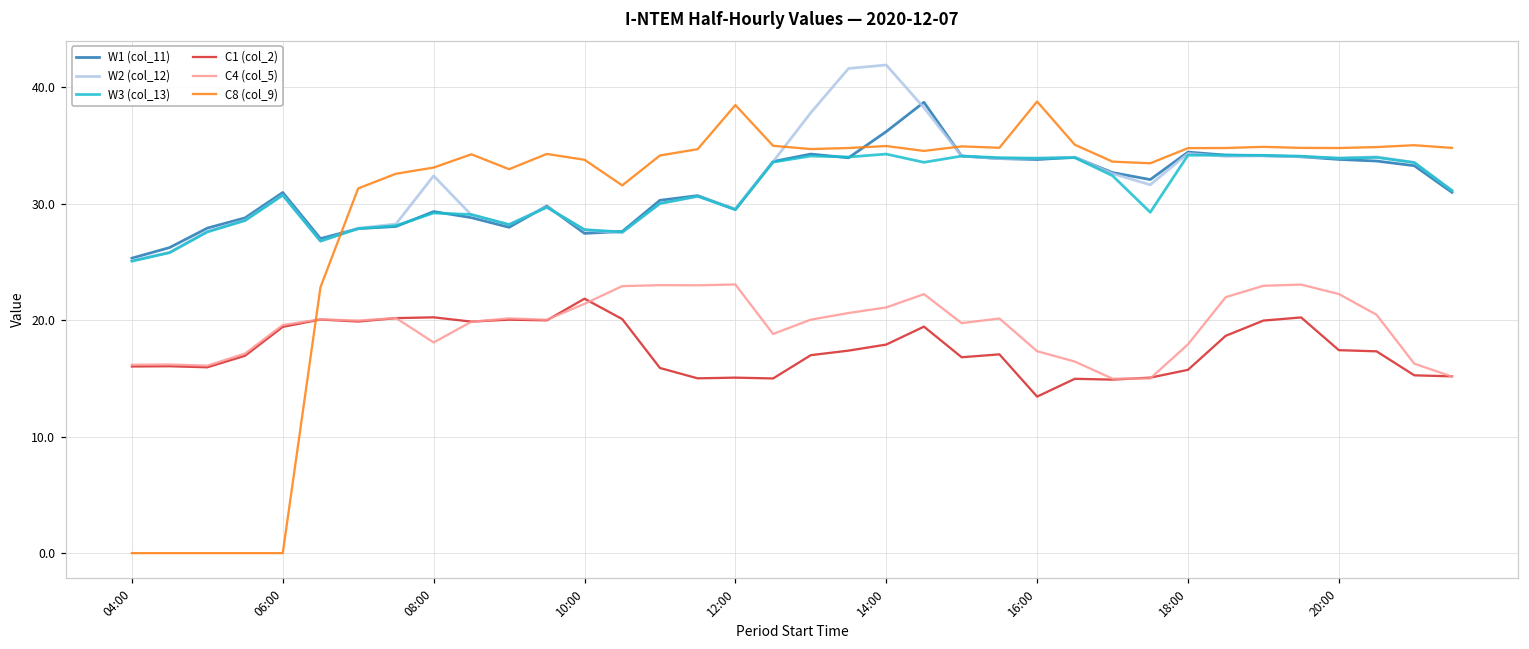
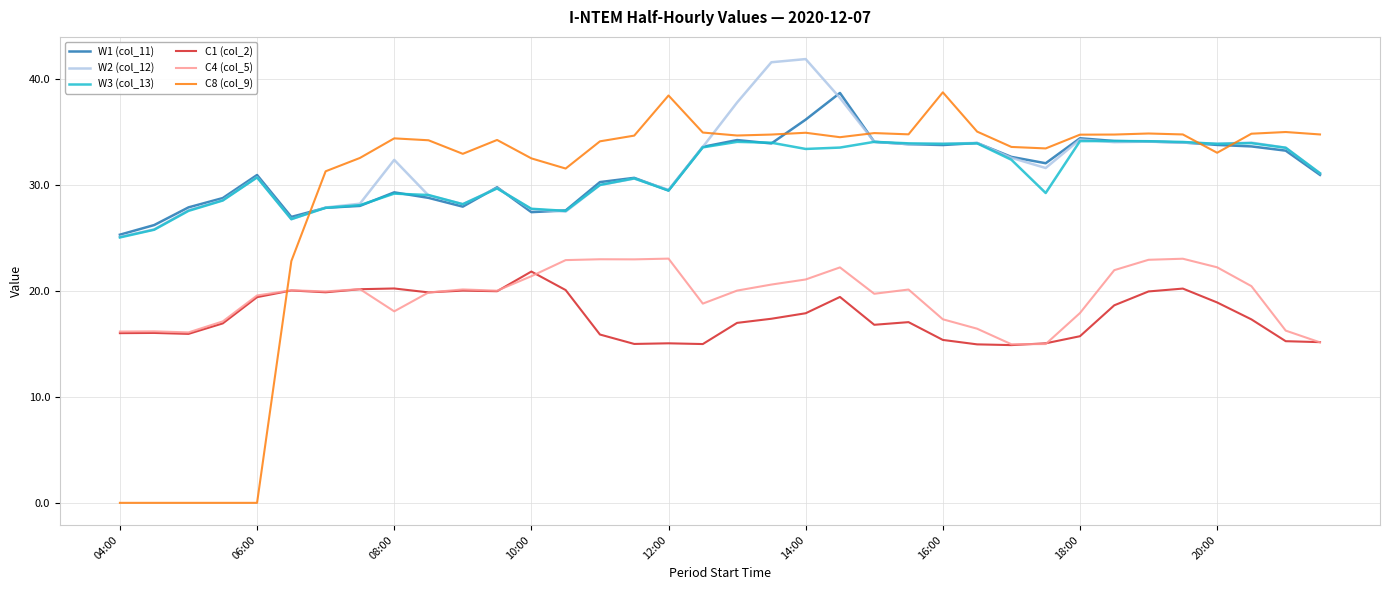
  {
    "W1 (col_11)": {
      "10:00": 27.5,
      "14:00": 36.2
    },
    "W2 (col_12)": {
      "08:00": 32.4,
      "14:00": 41.9
    },
    "W3 (col_13)": {
-     "14:00": 34.3
+     "14:00": 33.4
    },
    "C1 (col_2)": {
      "08:00": 20.3,
      "10:00": 21.9,
      "12:00": 15.1,
      "14:00": 17.9,
-     "16:00": 13.4,
+     "16:00": 15.4,
      "18:00": 15.7,
-     "20:00": 17.4
+     "20:00": 18.9
    },
    "C4 (col_5)": {
      "08:00": 18.1,
      "10:00": 21.4,
      "12:00": 23.1,
      "14:00": 21.1,
      "16:00": 17.3,
      "18:00": 17.9,
      "20:00": 22.3
    },
    "C8 (col_9)": {
      "04:00": 0.0,
      "06:00": 0.0,
-     "08:00": 33.1,
-     "10:00": 33.8,
+     "08:00": 34.4,
+     "10:00": 32.5,
      "12:00": 38.5,
      "14:00": 35.0,
      "16:00": 38.8,
      "18:00": 34.8,
-     "20:00": 34.8
+     "20:00": 33.1
    }
  }
